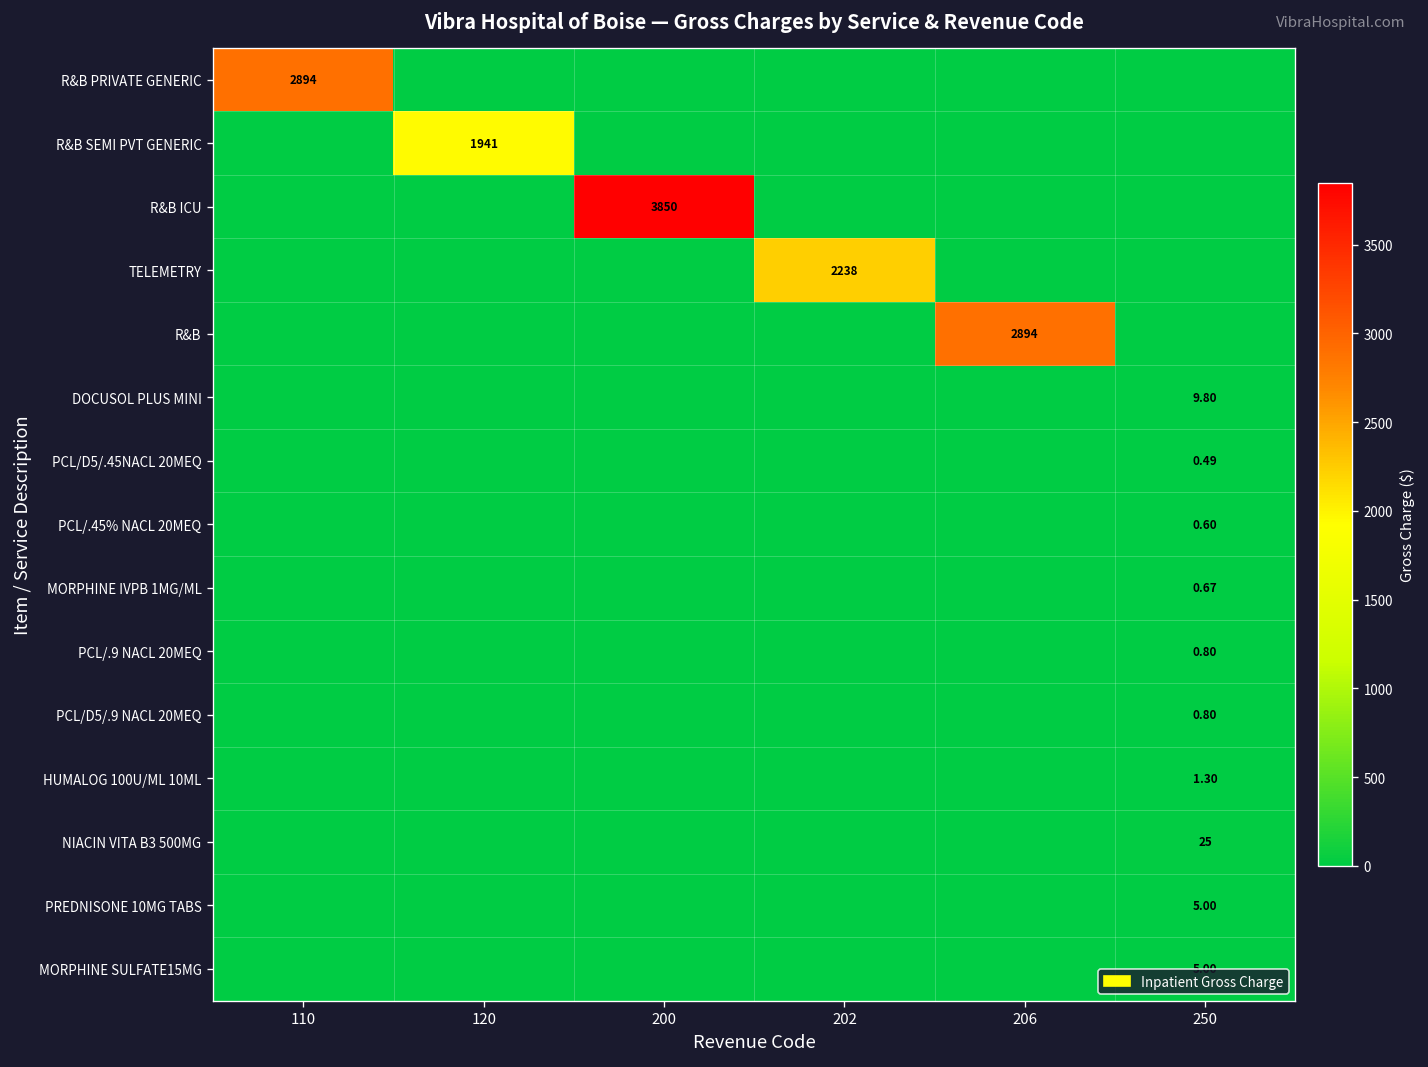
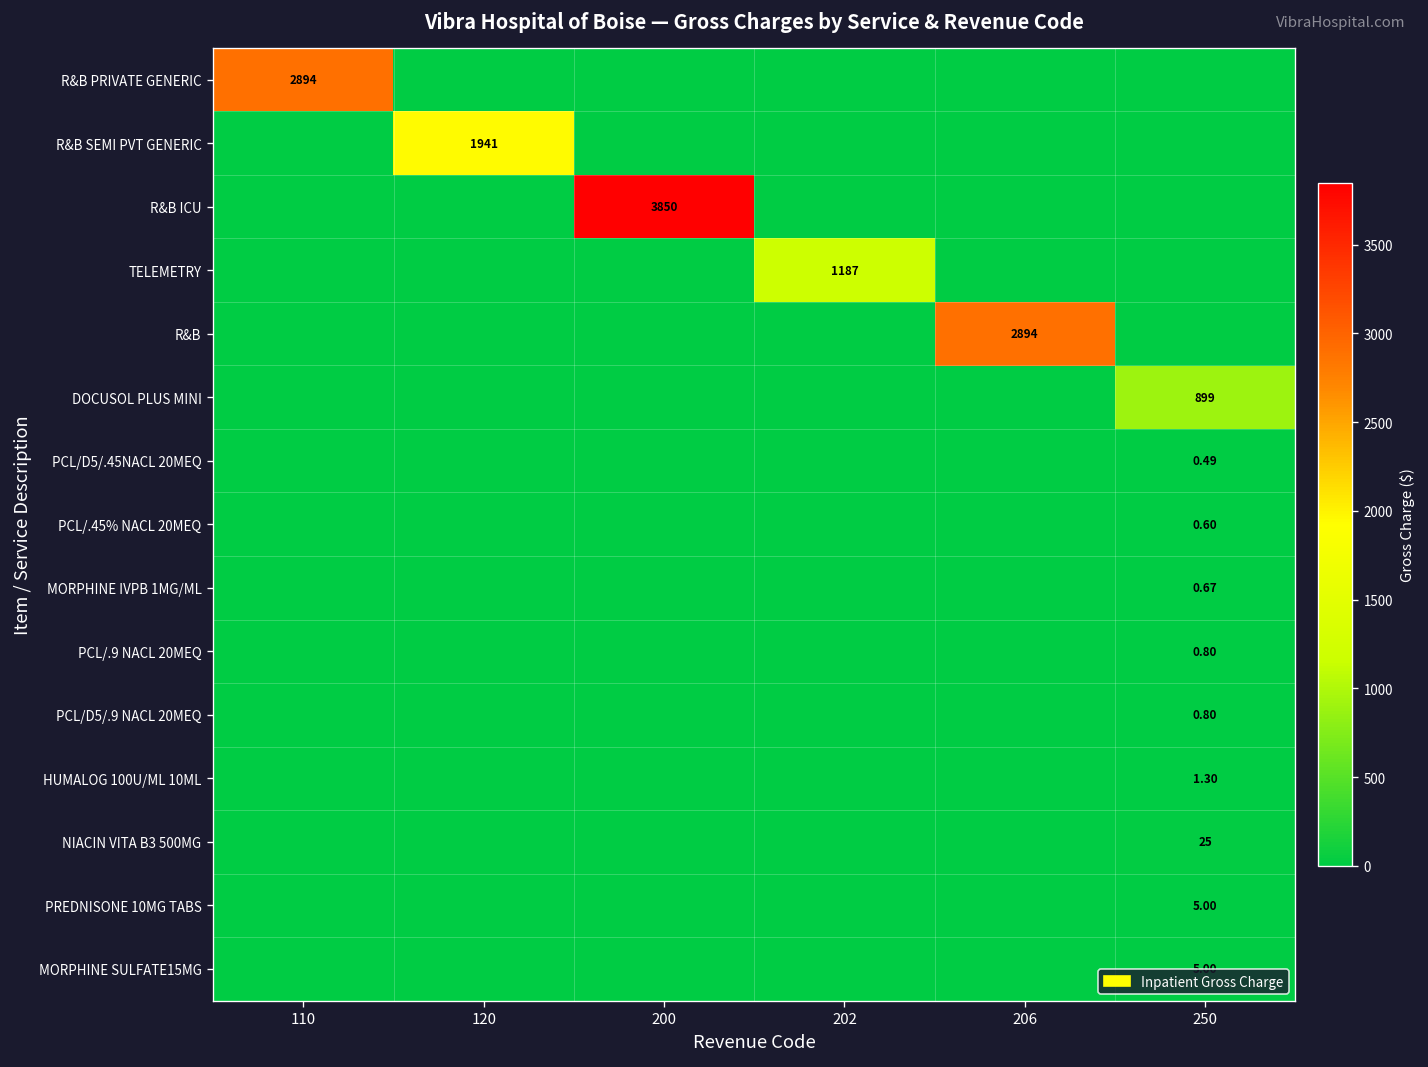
  {
    "R&B PRIVATE GENERIC": {
      "110": 2894
    },
    "R&B SEMI PVT GENERIC": {
      "120": 1941
    },
    "R&B ICU": {
      "200": 3850
    },
    "TELEMETRY": {
-     "202": 2238
+     "202": 1187
    },
    "R&B": {
      "206": 2894
    },
    "DOCUSOL PLUS MINI": {
-     "250": 9.80
+     "250": 899
    },
    "PCL/D5/.45NACL 20MEQ": {
      "250": 0.49
    },
    "PCL/.45% NACL 20MEQ": {
      "250": 0.60
    },
    "MORPHINE IVPB 1MG/ML": {
      "250": 0.67
    },
    "PCL/.9 NACL 20MEQ": {
      "250": 0.80
    },
    "PCL/D5/.9 NACL 20MEQ": {
      "250": 0.80
    },
    "HUMALOG 100U/ML 10ML": {
      "250": 1.30
    },
    "NIACIN VITA B3 500MG": {
      "250": 25
    },
    "PREDNISONE 10MG TABS": {
      "250": 5.00
    }
  }
